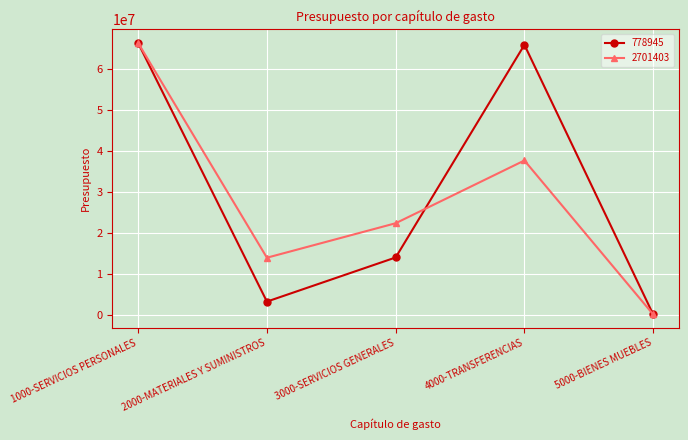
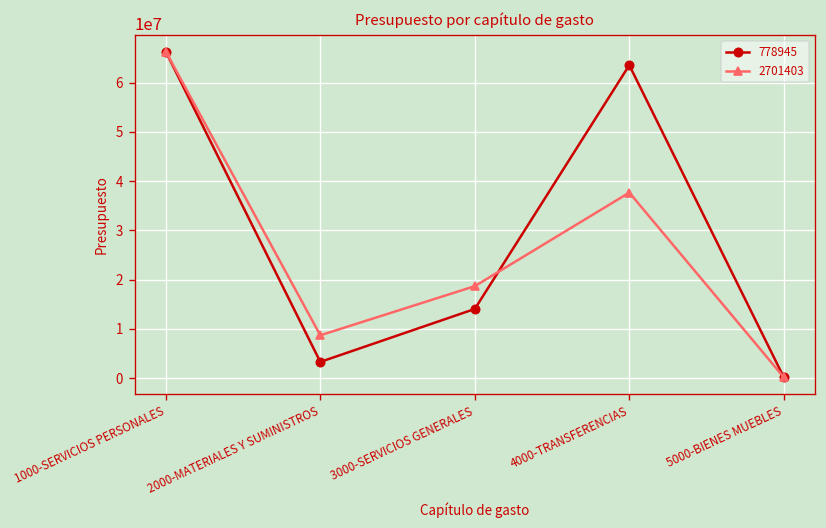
  {
    "778945": {
      "2000-MATERIALES Y SUMINISTROS": 3000000,
      "3000-SERVICIOS GENERALES": 14000000,
-     "4000-TRANSFERENCIAS": 66000000
+     "4000-TRANSFERENCIAS": 64000000
    },
    "2701403": {
-     "2000-MATERIALES Y SUMINISTROS": 14000000,
-     "3000-SERVICIOS GENERALES": 22000000,
+     "2000-MATERIALES Y SUMINISTROS": 9000000,
+     "3000-SERVICIOS GENERALES": 19000000,
      "4000-TRANSFERENCIAS": 38000000
    }
  }
